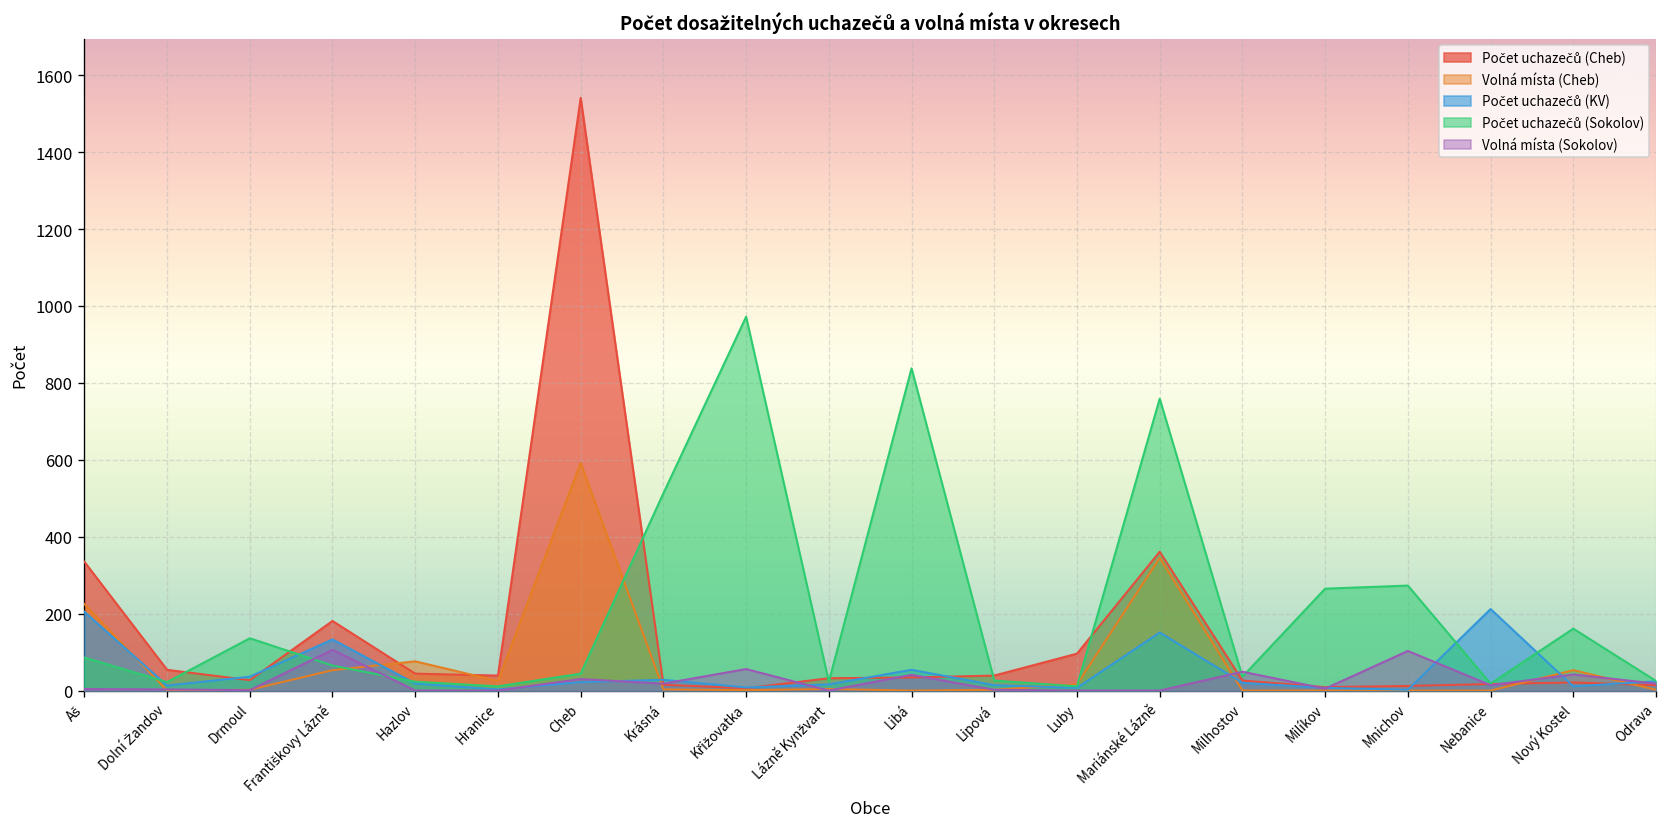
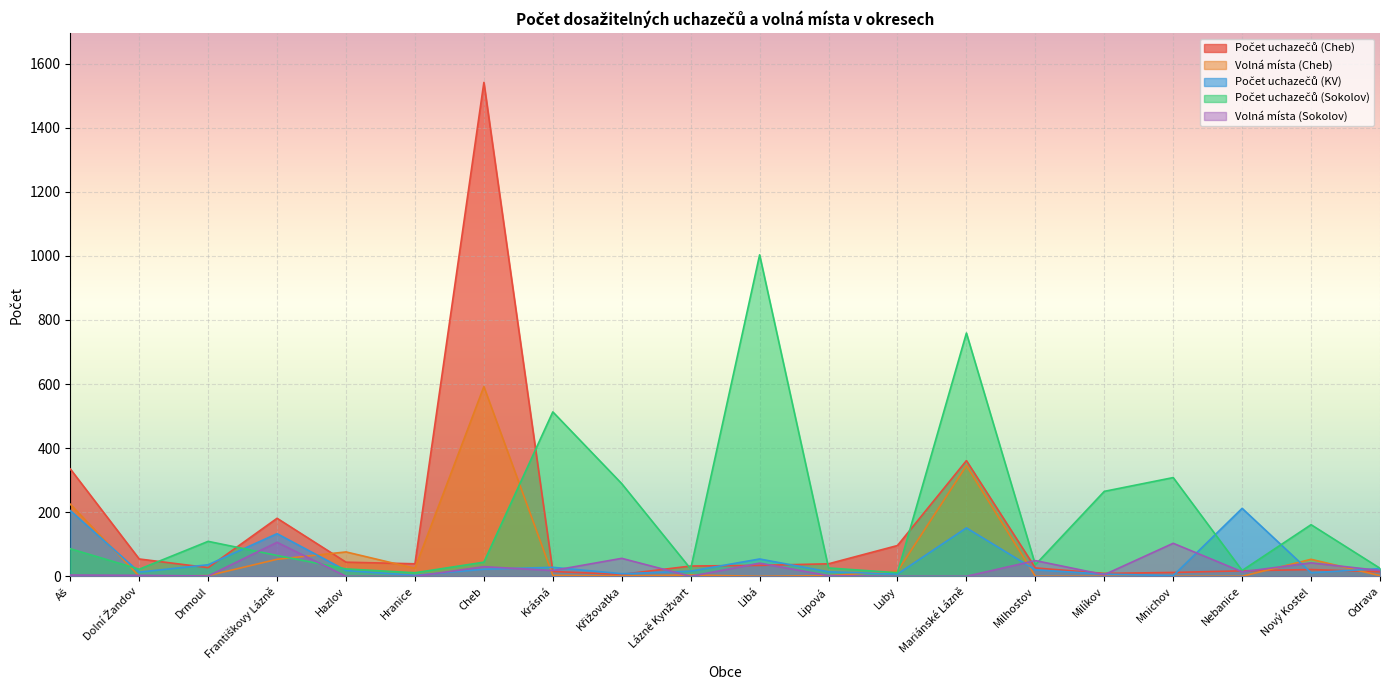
  {
    "Počet uchazečů (KV)": {
      "Aš": 210,
      "Dolní Žandov": 10,
      "Drmoul": 40,
      "Františkovy Lázně": 130,
      "Krásná": 30,
      "Libá": 50,
      "Lipová": 10,
      "Mariánské Lázně": 150,
      "Nebanice": 210,
      "Nový Kostel": 10
    },
    "Počet uchazečů (Sokolov)": {
      "Aš": 90,
      "Dolní Žandov": 20,
-     "Drmoul": 140,
+     "Drmoul": 110,
      "Františkovy Lázně": 70,
      "Cheb": 40,
      "Krásná": 510,
-     "Křižovatka": 970,
-     "Libá": 840,
+     "Křižovatka": 290,
+     "Libá": 1000,
      "Lipová": 30,
      "Mariánské Lázně": 760,
      "Milhostov": 40,
      "Milíkov": 270,
-     "Mnichov": 270,
+     "Mnichov": 310,
      "Nový Kostel": 160
    },
    "Volná místa (Sokolov)": {
      "Aš": 0,
      "Františkovy Lázně": 110,
      "Hazlov": 0,
      "Křižovatka": 60,
      "Mariánské Lázně": 0,
      "Milhostov": 50,
      "Mnichov": 100,
      "Nový Kostel": 40
    }
  }
